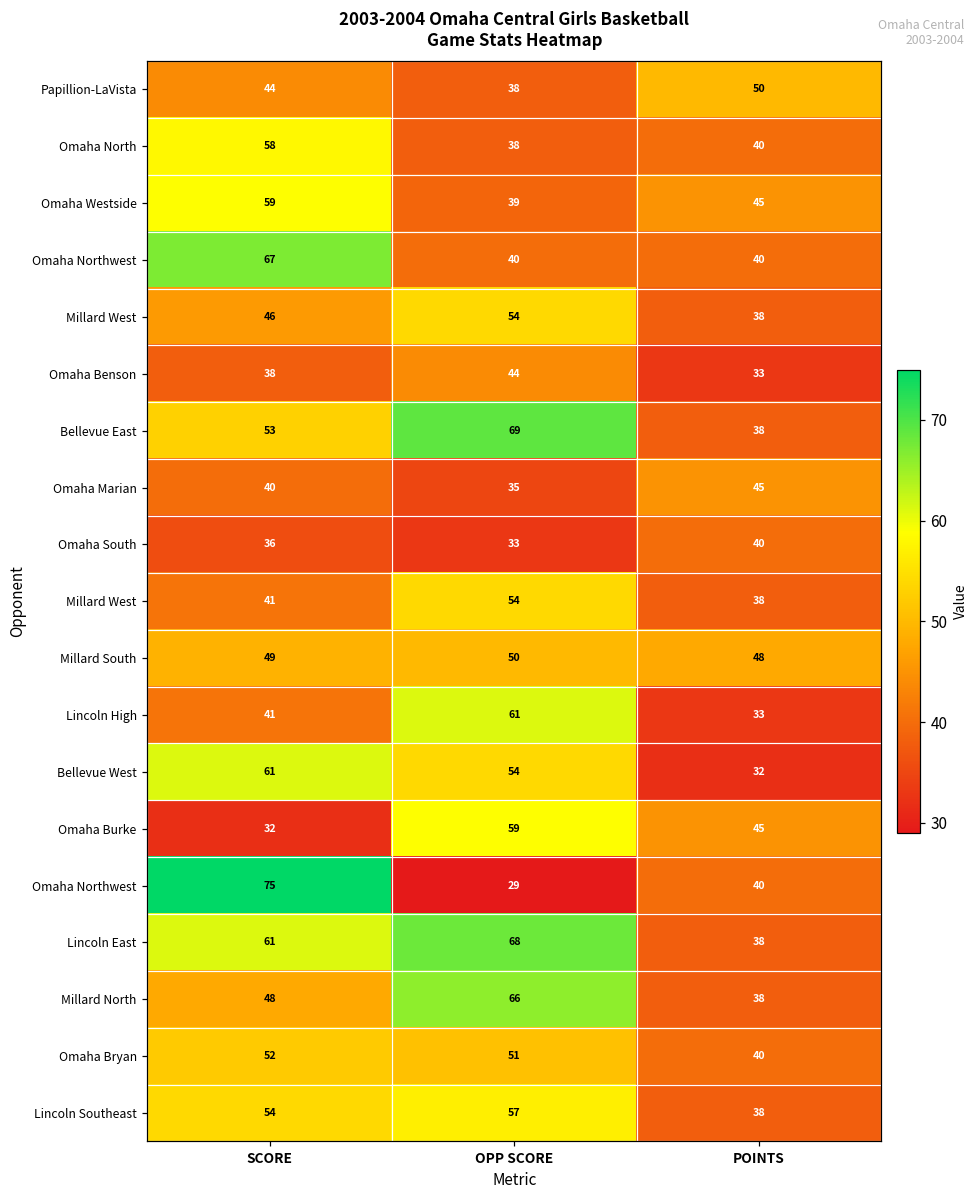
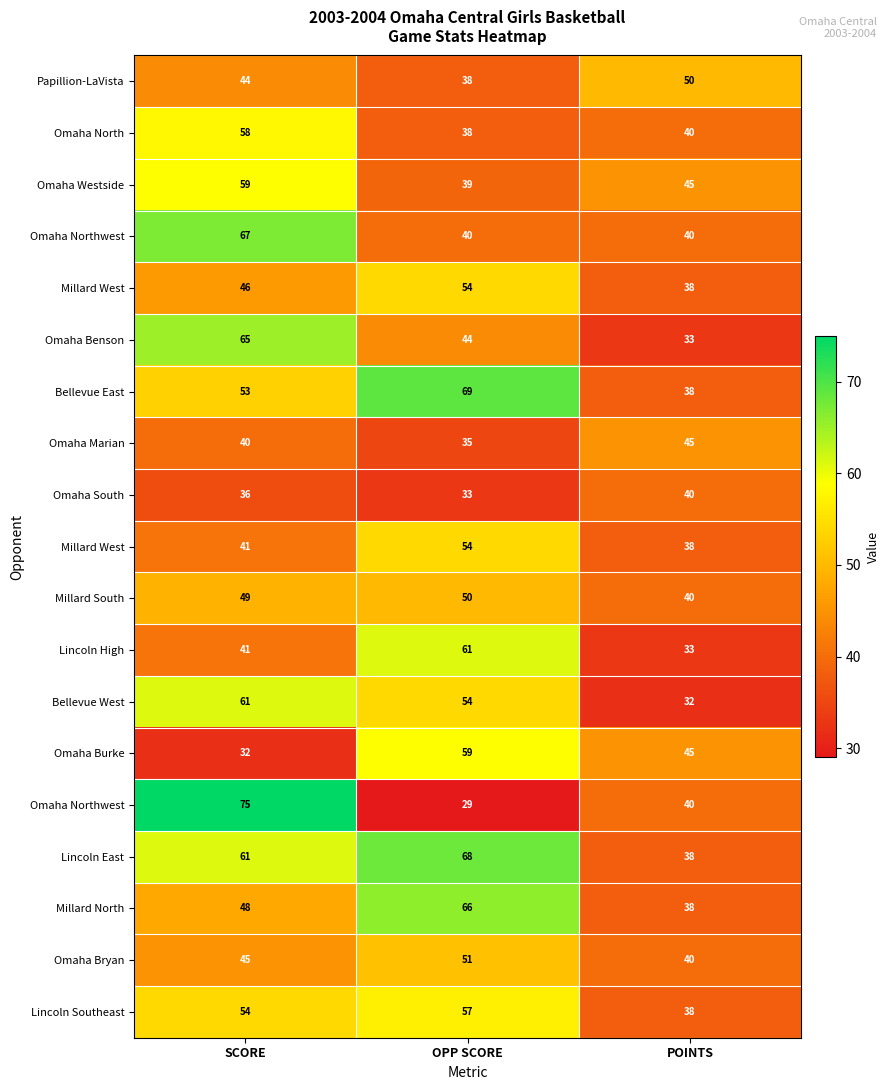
  {
    "Papillion-LaVista": {
      "SCORE": 44,
      "OPP SCORE": 38,
      "POINTS": 50
    },
    "Omaha North": {
      "SCORE": 58,
      "OPP SCORE": 38,
      "POINTS": 40
    },
    "Omaha Westside": {
      "SCORE": 59,
      "OPP SCORE": 39,
      "POINTS": 45
    },
    "Omaha Benson": {
-     "SCORE": 38,
+     "SCORE": 65,
      "OPP SCORE": 44,
      "POINTS": 33
    },
    "Bellevue East": {
      "SCORE": 53,
      "OPP SCORE": 69,
      "POINTS": 38
    },
    "Omaha Marian": {
      "SCORE": 40,
      "OPP SCORE": 35,
      "POINTS": 45
    },
    "Omaha South": {
      "SCORE": 36,
      "OPP SCORE": 33,
      "POINTS": 40
    },
    "Millard South": {
      "SCORE": 49,
      "OPP SCORE": 50,
-     "POINTS": 48
+     "POINTS": 40
    },
    "Lincoln High": {
      "SCORE": 41,
      "OPP SCORE": 61,
      "POINTS": 33
    },
    "Bellevue West": {
      "SCORE": 61,
      "OPP SCORE": 54,
      "POINTS": 32
    },
    "Omaha Burke": {
      "SCORE": 32,
      "OPP SCORE": 59,
      "POINTS": 45
    },
    "Lincoln East": {
      "SCORE": 61,
      "OPP SCORE": 68,
      "POINTS": 38
    },
    "Millard North": {
      "SCORE": 48,
      "OPP SCORE": 66,
      "POINTS": 38
    },
    "Omaha Bryan": {
-     "SCORE": 52,
+     "SCORE": 45,
      "OPP SCORE": 51,
      "POINTS": 40
    },
    "Lincoln Southeast": {
      "SCORE": 54,
      "OPP SCORE": 57,
      "POINTS": 38
    }
  }
